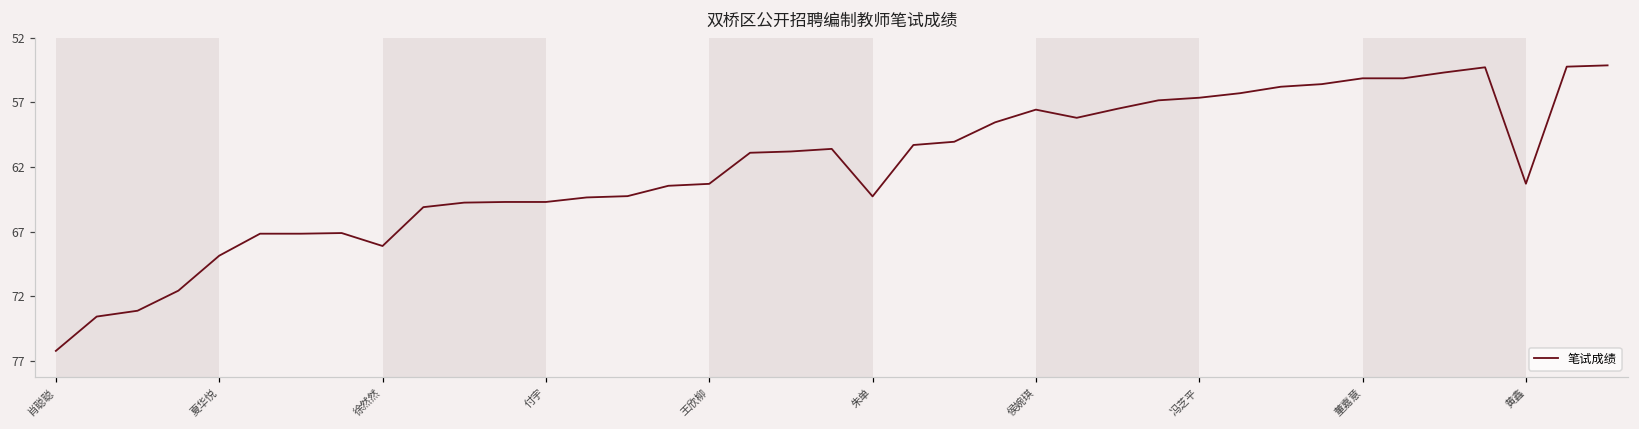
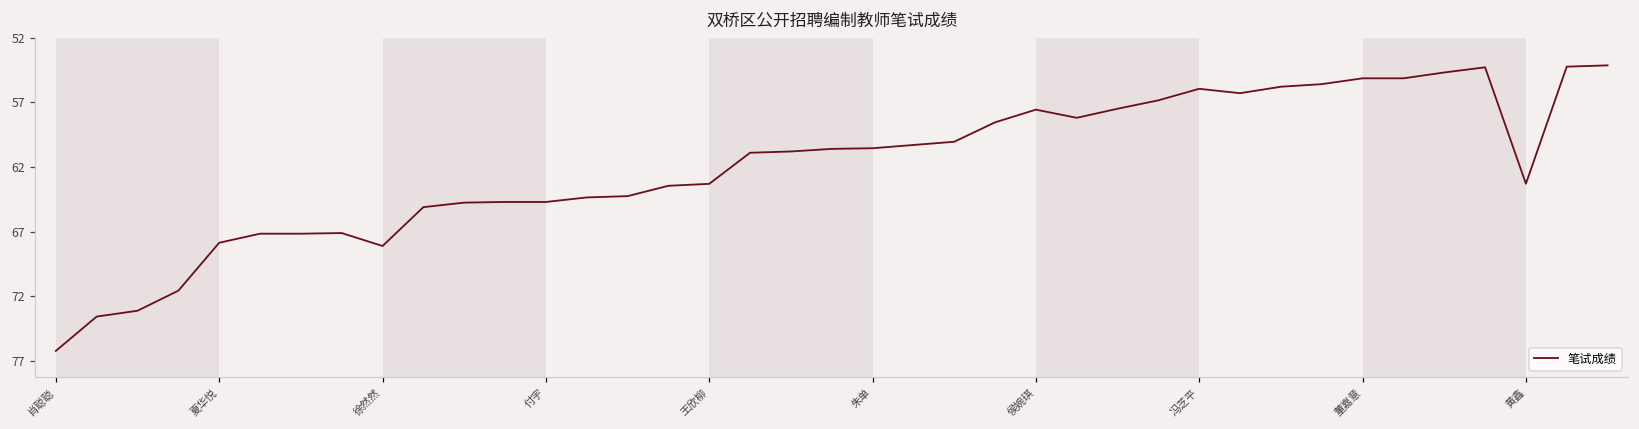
  {
    "肖聪聪": 76.2,
-   "夏华悦": 68.9,
+   "夏华悦": 67.9,
    "徐然然": 68.1,
    "付宇": 64.7,
    "王欣柳": 63.3,
-   "朱单": 64.3,
+   "朱单": 60.6,
    "侯婉琪": 57.6,
-   "冯芝平": 56.7,
+   "冯芝平": 56.0,
    "董嘉意": 55.2,
    "黄鑫": 63.3
  }
